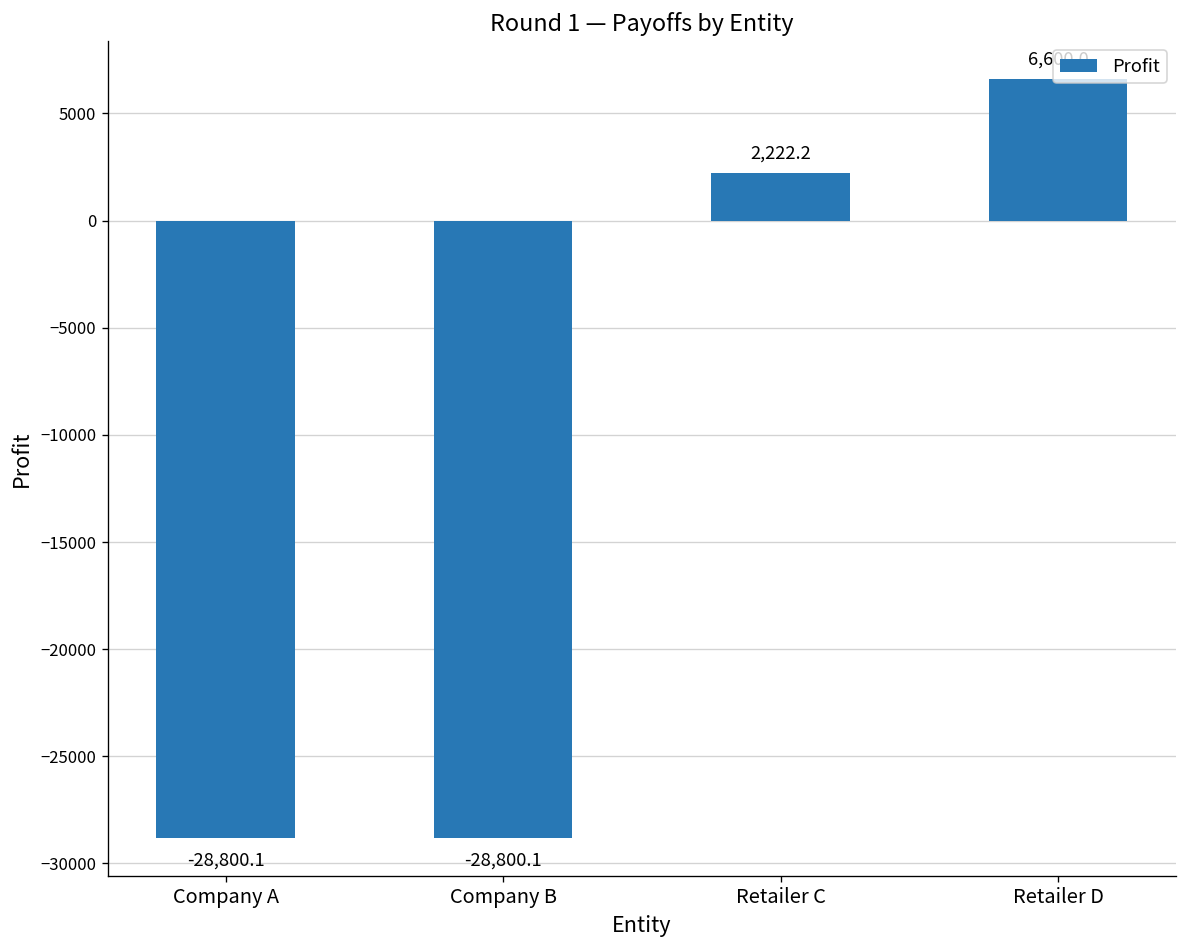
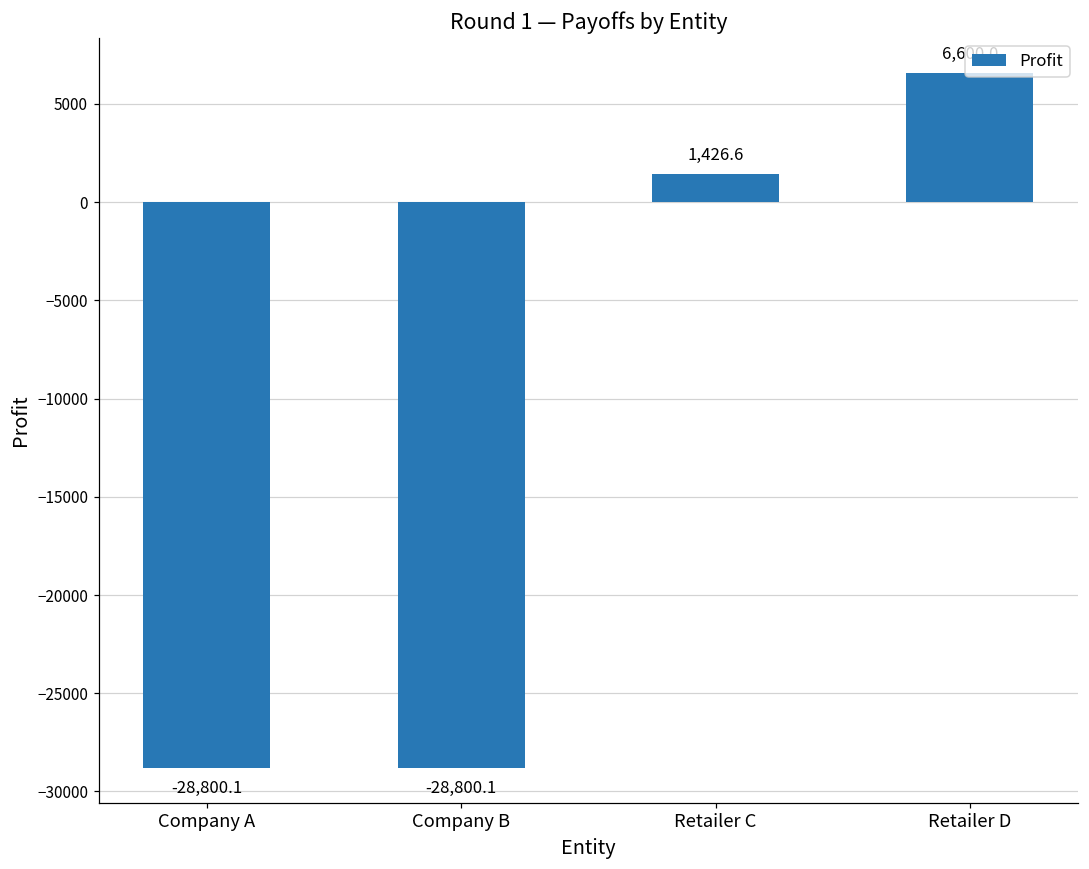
  {
    "Company A": "-28,800.1",
    "Company B": "-28,800.1",
-   "Retailer C": "2,222.2"
+   "Retailer C": "1,426.6"
  }
